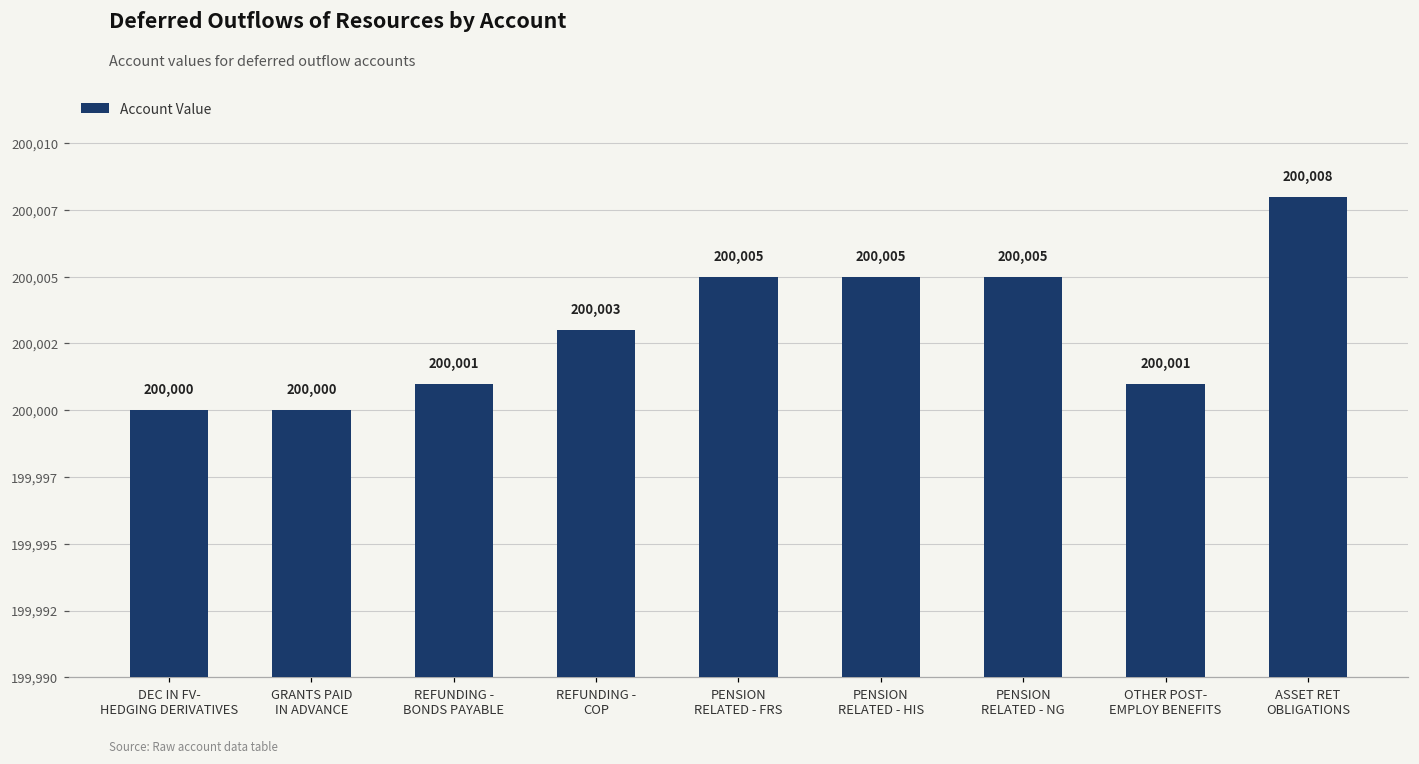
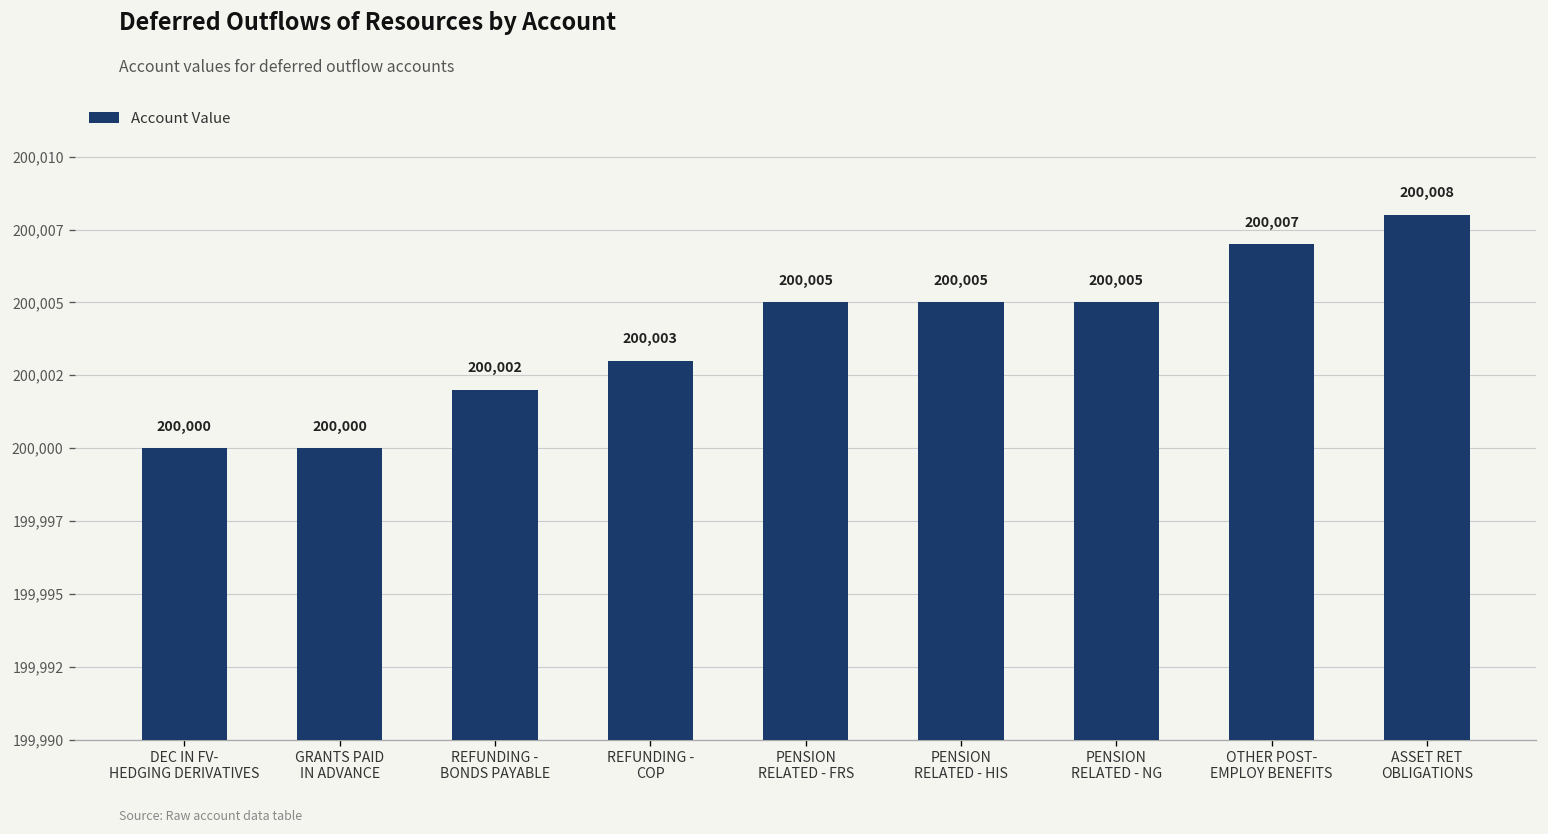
  {
    "DEC IN FV- HEDGING DERIVATIVES": "200,000",
    "GRANTS PAID IN ADVANCE": "200,000",
-   "REFUNDING - BONDS PAYABLE": "200,001",
+   "REFUNDING - BONDS PAYABLE": "200,002",
    "REFUNDING - COP": "200,003",
    "PENSION RELATED - FRS": "200,005",
    "PENSION RELATED - HIS": "200,005",
    "PENSION RELATED - NG": "200,005",
-   "OTHER POST- EMPLOY BENEFITS": "200,001",
+   "OTHER POST- EMPLOY BENEFITS": "200,007",
    "ASSET RET OBLIGATIONS": "200,008"
  }
